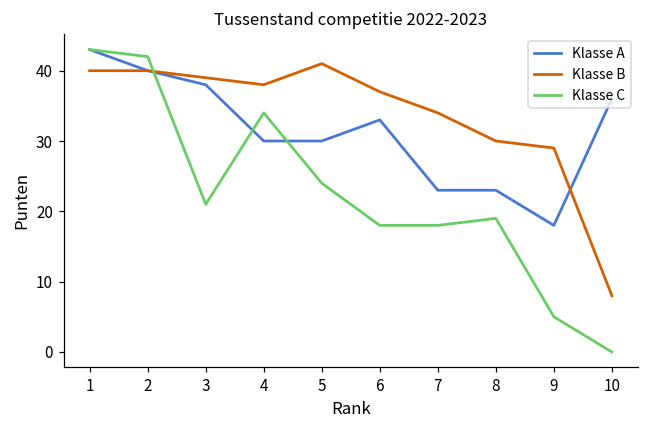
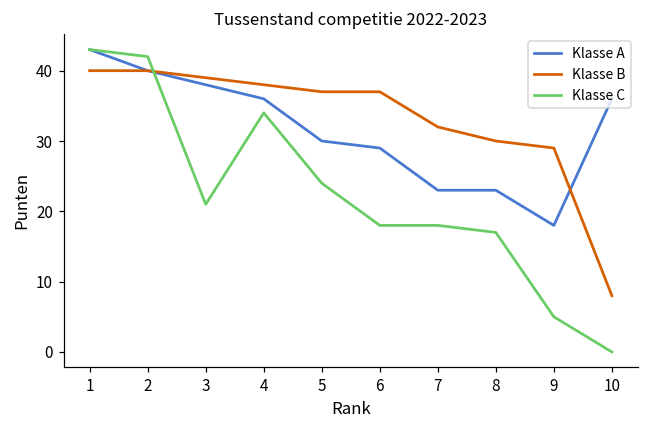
  {
    "Klasse A": {
      "3": 38,
-     "4": 30,
+     "4": 36,
      "5": 30,
-     "6": 33,
+     "6": 29,
      "7": 23,
      "8": 23,
      "9": 18
    },
    "Klasse B": {
      "1": 40,
      "3": 39,
      "4": 38,
-     "5": 41,
+     "5": 37,
      "6": 37,
-     "7": 34,
+     "7": 32,
      "8": 30,
      "9": 29,
      "10": 8
    },
    "Klasse C": {
      "2": 42,
      "3": 21,
      "4": 34,
      "5": 24,
      "6": 18,
      "7": 18,
-     "8": 19,
+     "8": 17,
      "9": 5,
      "10": 0
    }
  }
